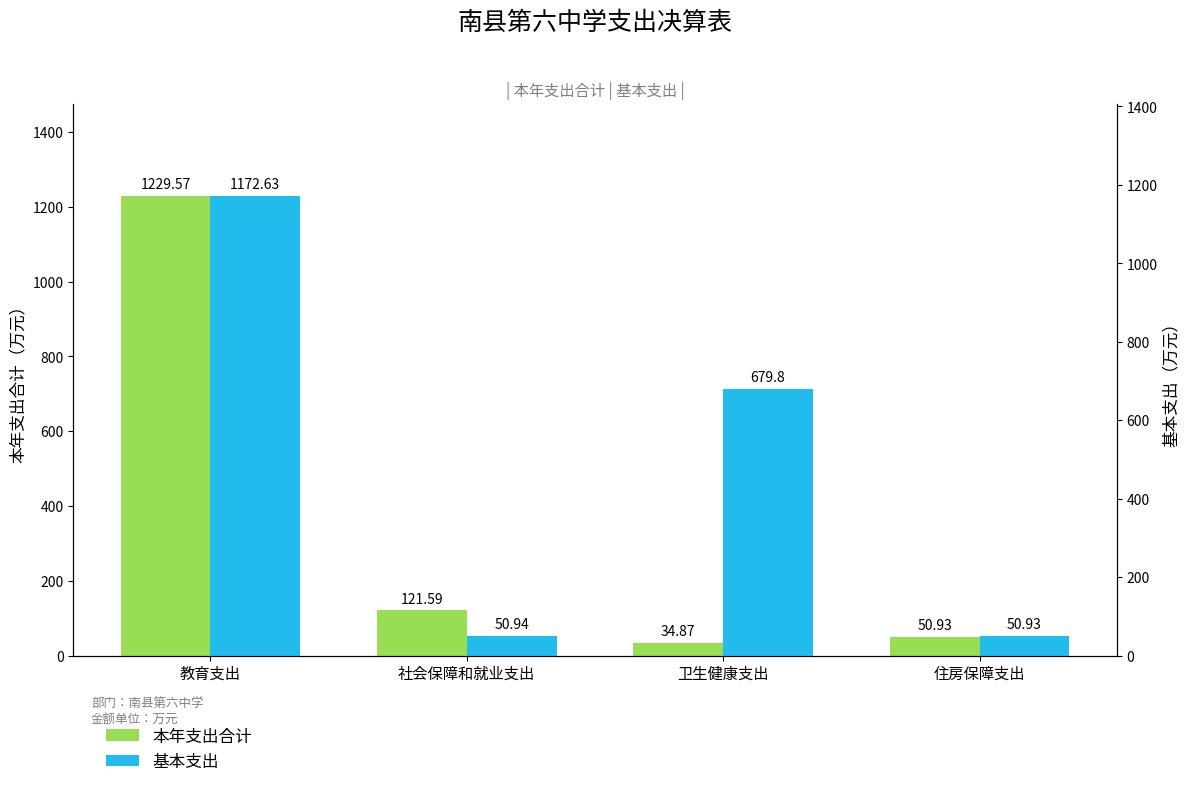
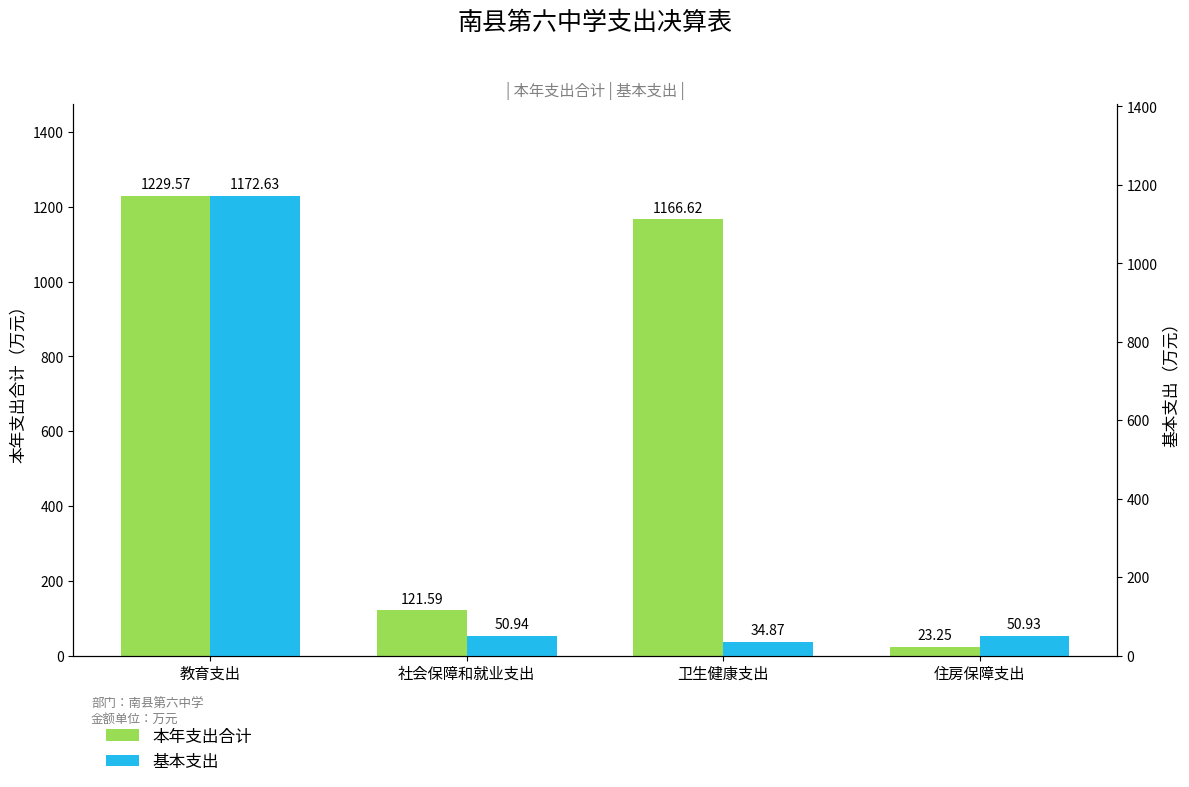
  {
    "本年支出合计": {
      "教育支出": 1229.57,
      "社会保障和就业支出": 121.59,
-     "卫生健康支出": 34.87,
-     "住房保障支出": 50.93
+     "卫生健康支出": 1166.62,
+     "住房保障支出": 23.25
    },
    "基本支出": {
      "教育支出": 1172.63,
      "社会保障和就业支出": 50.94,
-     "卫生健康支出": 679.8,
+     "卫生健康支出": 34.87,
      "住房保障支出": 50.93
    }
  }
